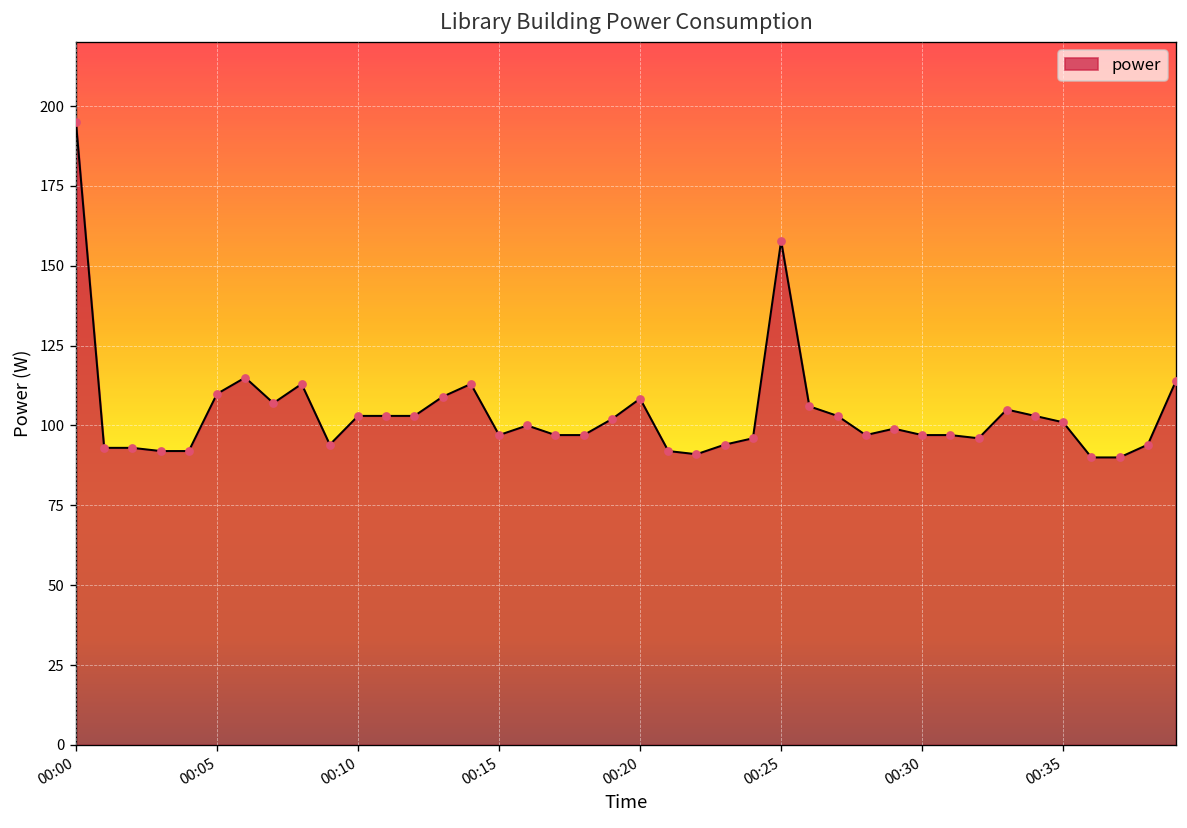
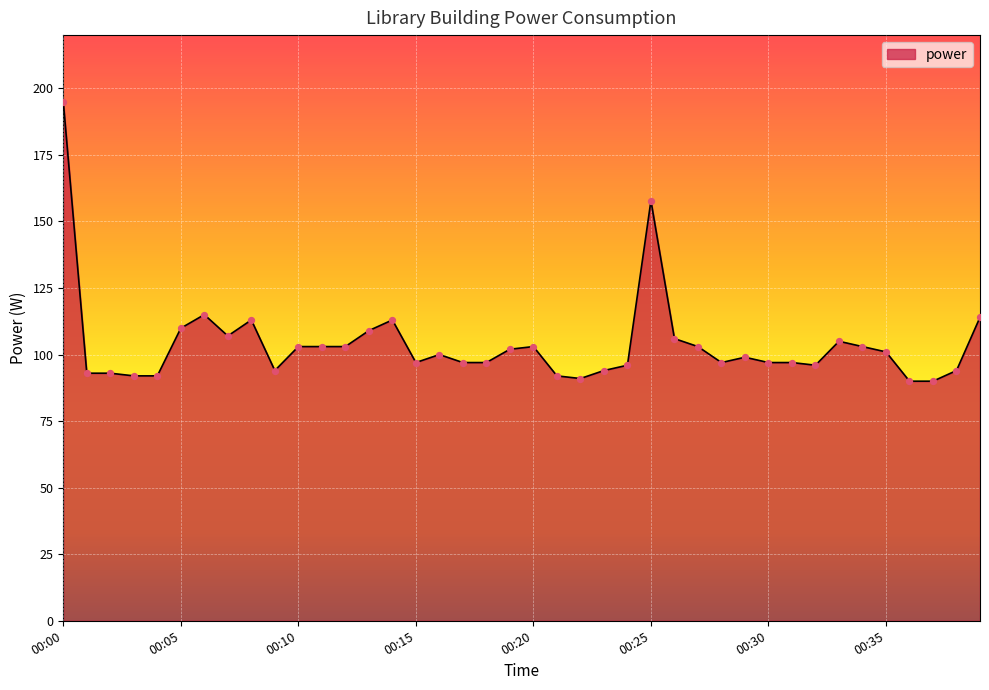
  {
    "00:00": 195,
    "00:05": 110,
    "00:10": 103,
    "00:15": 97,
-   "00:20": 108,
+   "00:20": 103,
    "00:25": 158,
    "00:30": 97,
    "00:35": 101
  }
